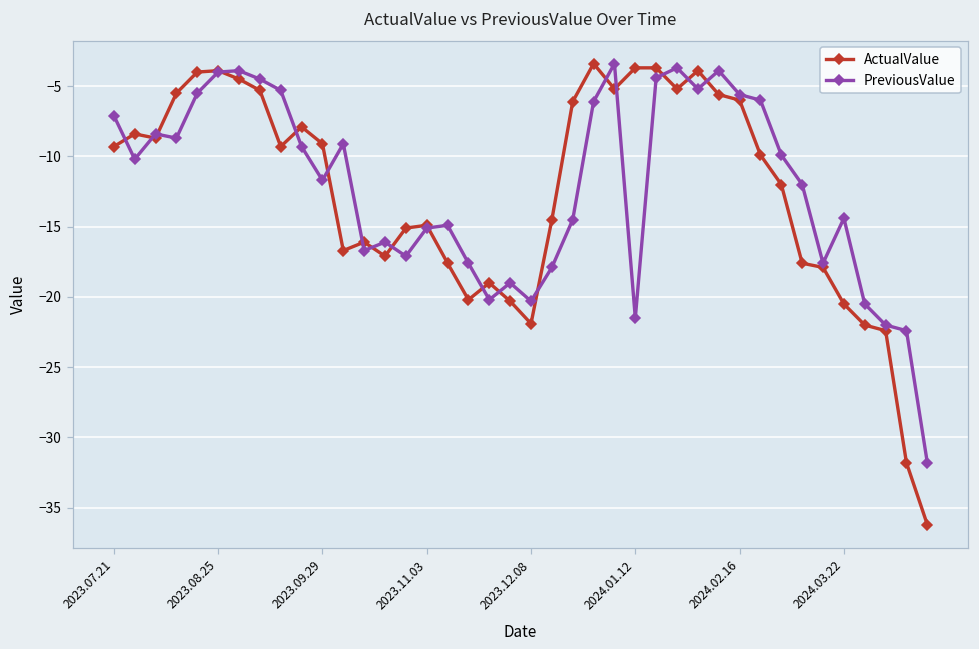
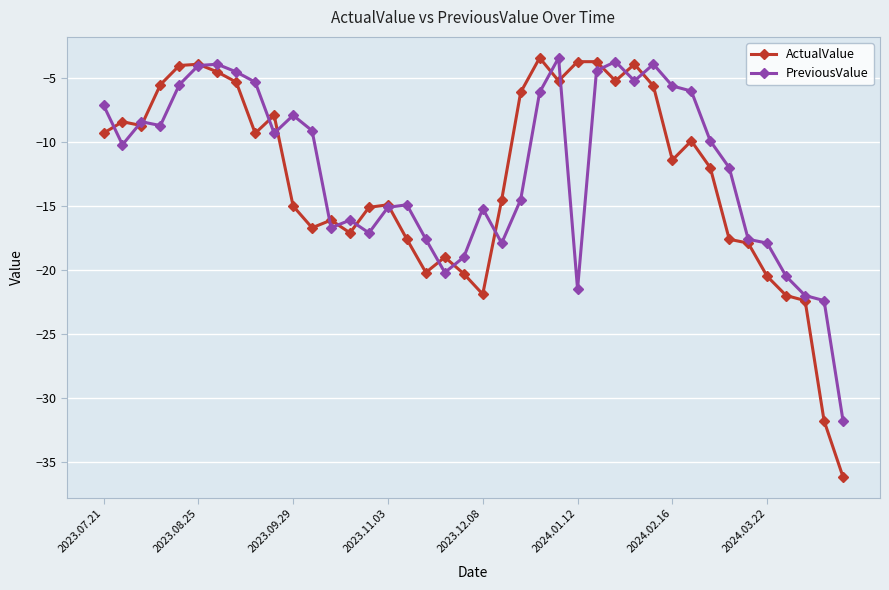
  {
    "ActualValue": {
      "2023.07.21": -9.3,
-     "2023.09.29": -9.1,
+     "2023.09.29": -15.0,
      "2023.12.08": -21.9,
      "2024.01.12": -3.7,
-     "2024.02.16": -6.0,
+     "2024.02.16": -11.4,
      "2024.03.22": -20.5
    },
    "PreviousValue": {
      "2023.07.21": -7.1,
-     "2023.09.29": -11.7,
-     "2023.12.08": -20.3,
+     "2023.09.29": -7.9,
+     "2023.12.08": -15.2,
      "2024.01.12": -21.5,
      "2024.02.16": -5.6,
-     "2024.03.22": -14.4
+     "2024.03.22": -17.9
    }
  }
